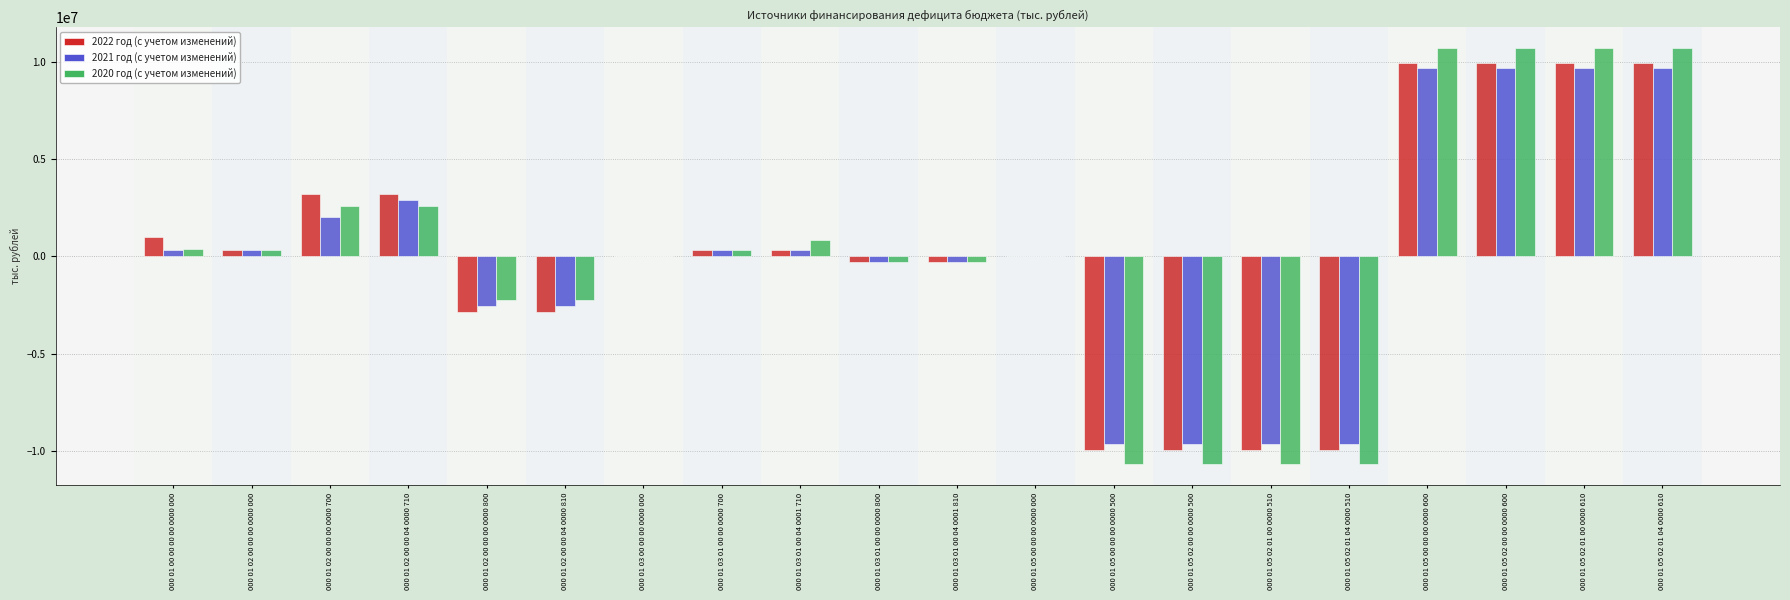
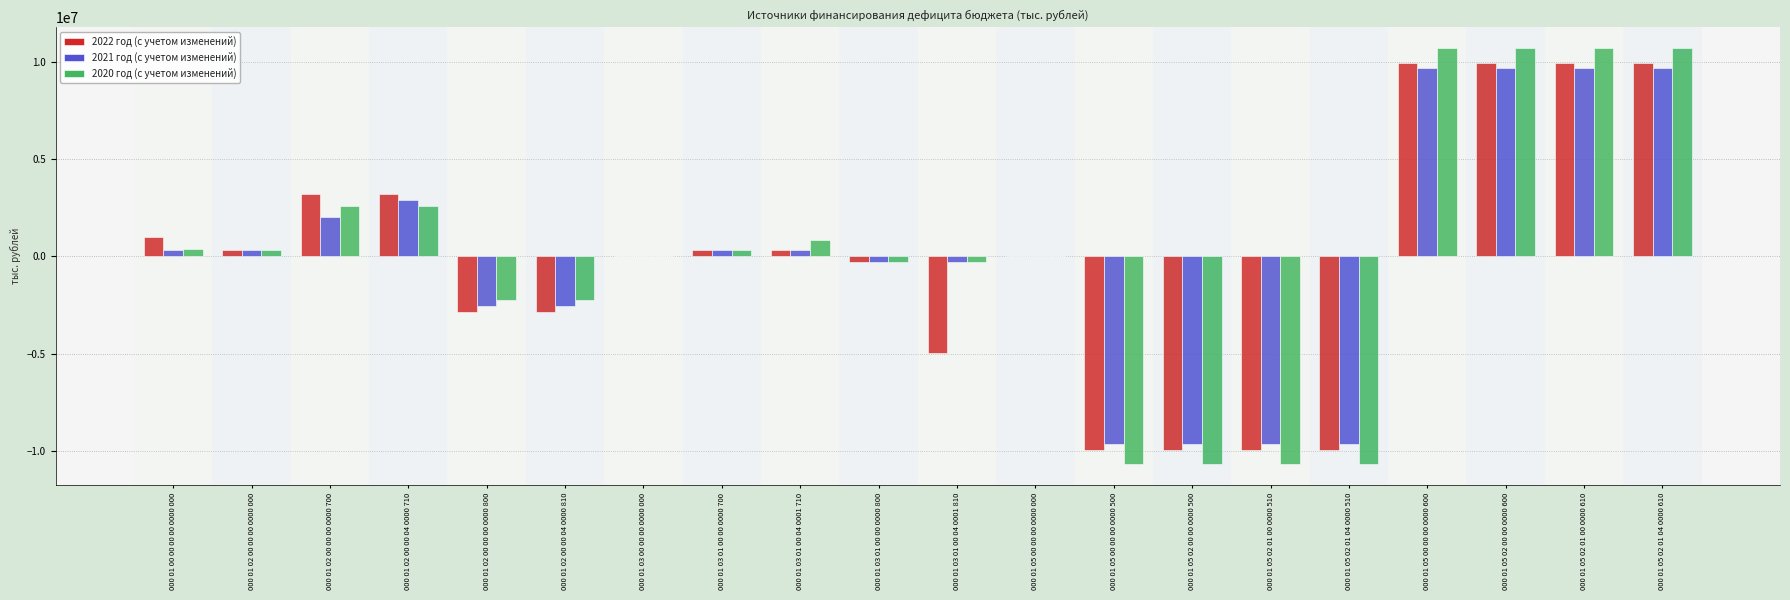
  {
    "2022 год (с учетом изменений)": {
      "000 01 00 00 00 00 0000 000": 1000000,
      "000 01 02 00 00 00 0000 000": 300000,
      "000 01 02 00 00 00 0000 700": 3200000,
      "000 01 02 00 00 04 0000 710": 3200000,
      "000 01 02 00 00 00 0000 800": -2900000,
      "000 01 02 00 00 04 0000 810": -2900000,
      "000 01 03 00 00 00 0000 000": 0,
      "000 01 03 01 00 00 0000 700": 300000,
      "000 01 03 01 00 04 0001 710": 300000,
      "000 01 03 01 00 00 0000 800": -300000,
-     "000 01 03 01 00 04 0001 810": -300000,
+     "000 01 03 01 00 04 0001 810": -5000000,
      "000 01 05 00 00 00 0000 000": 0,
      "000 01 05 00 00 00 0000 500": -9900000,
      "000 01 05 02 00 00 0000 500": -9900000,
      "000 01 05 02 01 00 0000 510": -9900000,
      "000 01 05 02 01 04 0000 510": -9900000,
      "000 01 05 00 00 00 0000 600": 9900000,
      "000 01 05 02 00 00 0000 600": 9900000,
      "000 01 05 02 01 00 0000 610": 9900000,
      "000 01 05 02 01 04 0000 610": 9900000
    },
    "2021 год (с учетом изменений)": {
      "000 01 00 00 00 00 0000 000": 300000,
      "000 01 02 00 00 00 0000 000": 300000,
      "000 01 02 00 00 00 0000 700": 2000000,
      "000 01 02 00 00 04 0000 710": 2900000,
      "000 01 02 00 00 00 0000 800": -2500000,
      "000 01 02 00 00 04 0000 810": -2500000,
      "000 01 03 00 00 00 0000 000": 0,
      "000 01 03 01 00 00 0000 700": 300000,
      "000 01 03 01 00 04 0001 710": 300000,
      "000 01 03 01 00 00 0000 800": -300000,
      "000 01 03 01 00 04 0001 810": -300000,
      "000 01 05 00 00 00 0000 000": 0,
      "000 01 05 00 00 00 0000 500": -9700000,
      "000 01 05 02 00 00 0000 500": -9700000,
      "000 01 05 02 01 00 0000 510": -9700000,
      "000 01 05 02 01 04 0000 510": -9700000,
      "000 01 05 00 00 00 0000 600": 9700000,
      "000 01 05 02 00 00 0000 600": 9700000,
      "000 01 05 02 01 00 0000 610": 9700000,
      "000 01 05 02 01 04 0000 610": 9700000
    },
    "2020 год (с учетом изменений)": {
      "000 01 00 00 00 00 0000 000": 400000,
      "000 01 02 00 00 00 0000 000": 300000,
      "000 01 02 00 00 00 0000 700": 2600000,
      "000 01 02 00 00 04 0000 710": 2600000,
      "000 01 02 00 00 00 0000 800": -2300000,
      "000 01 02 00 00 04 0000 810": -2300000,
      "000 01 03 00 00 00 0000 000": 0,
      "000 01 03 01 00 00 0000 700": 300000,
      "000 01 03 01 00 04 0001 710": 800000,
      "000 01 03 01 00 00 0000 800": -300000,
      "000 01 03 01 00 04 0001 810": -300000,
      "000 01 05 00 00 00 0000 500": -10700000,
      "000 01 05 02 00 00 0000 500": -10700000,
      "000 01 05 02 01 00 0000 510": -10700000,
      "000 01 05 02 01 04 0000 510": -10700000,
      "000 01 05 00 00 00 0000 600": 10700000,
      "000 01 05 02 00 00 0000 600": 10700000,
      "000 01 05 02 01 00 0000 610": 10700000,
      "000 01 05 02 01 04 0000 610": 10700000
    }
  }
